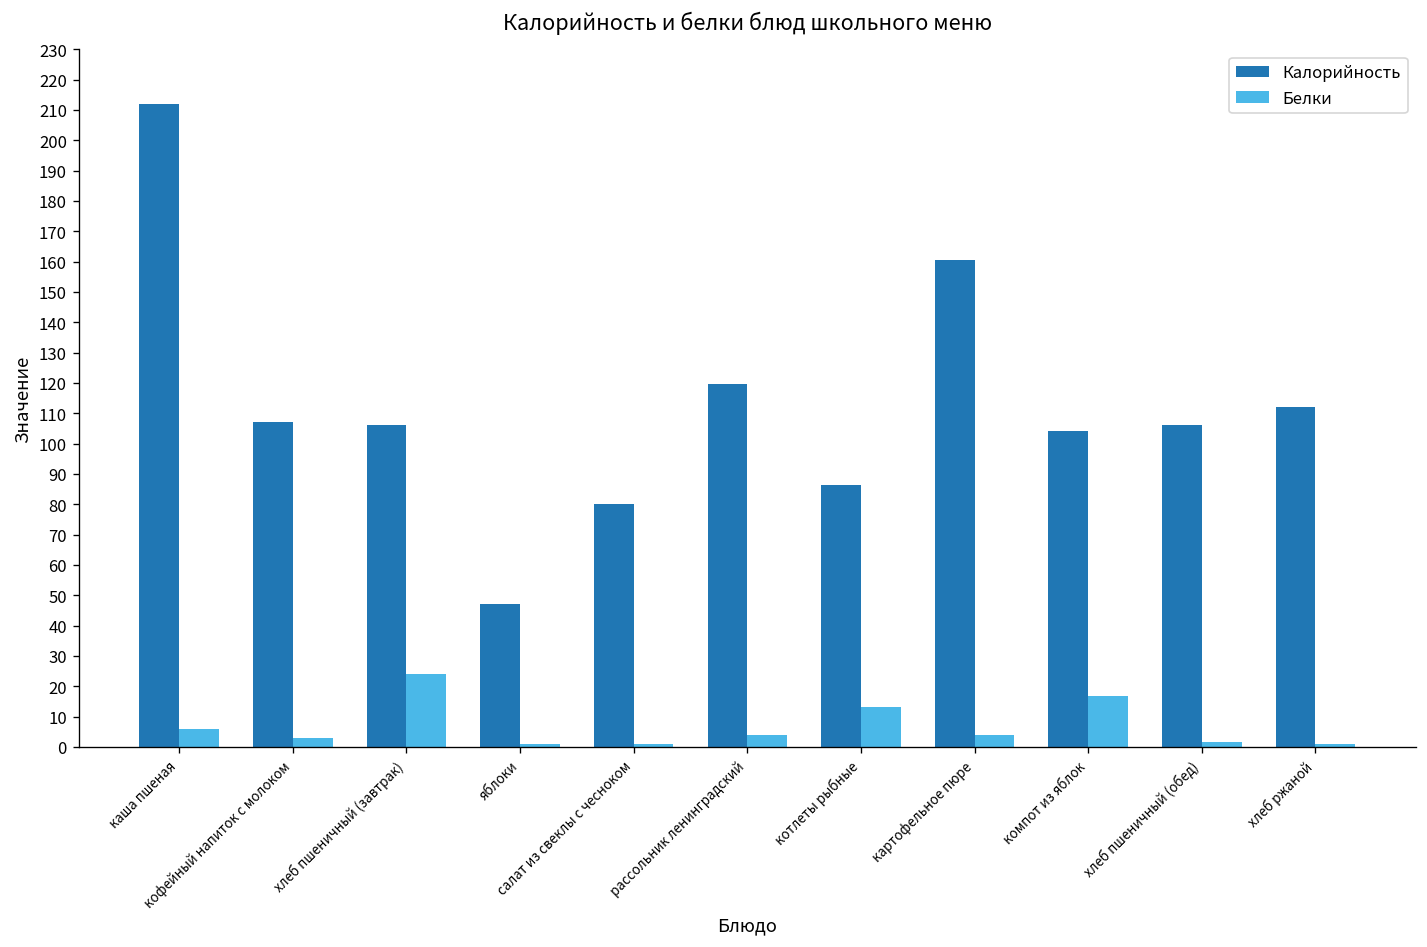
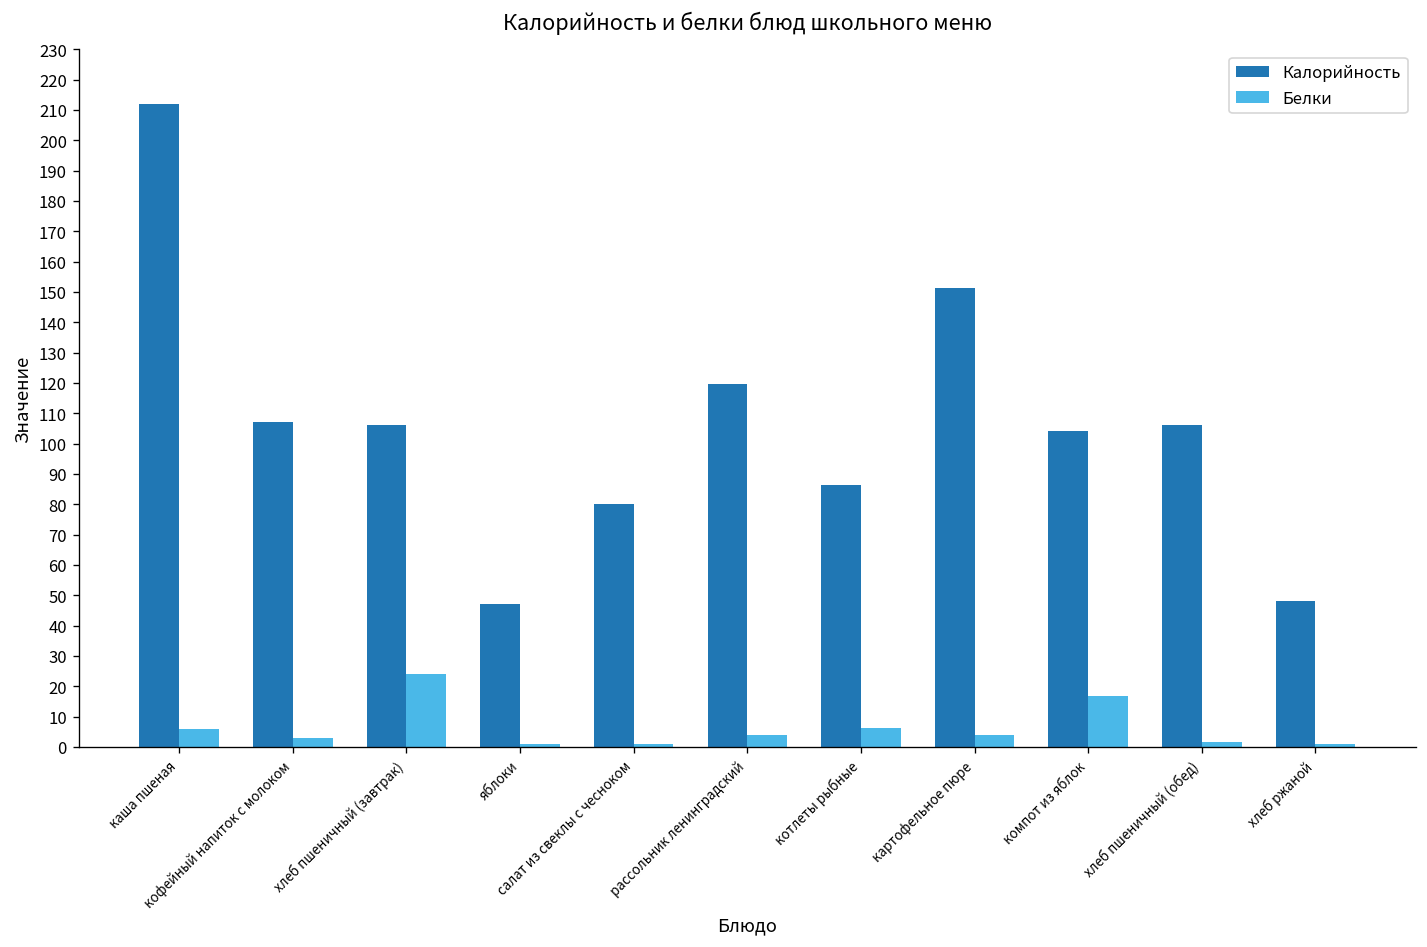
  {
    "Калорийность": {
      "каша пшеная": 212,
      "кофейный напиток с молоком": 107,
      "хлеб пшеничный (завтрак)": 106,
      "яблоки": 47,
      "салат из свеклы с чесноком": 80,
      "рассольник ленинградский": 120,
      "котлеты рыбные": 86,
-     "картофельное пюре": 160,
+     "картофельное пюре": 151,
      "компот из яблок": 104,
      "хлеб пшеничный (обед)": 106,
-     "хлеб ржаной": 112
+     "хлеб ржаной": 48
    },
    "Белки": {
      "каша пшеная": 6,
      "кофейный напиток с молоком": 3,
      "хлеб пшеничный (завтрак)": 24,
      "яблоки": 1,
      "рассольник ленинградский": 4,
-     "котлеты рыбные": 13,
+     "котлеты рыбные": 6,
      "картофельное пюре": 4,
      "компот из яблок": 17,
      "хлеб пшеничный (обед)": 2,
      "хлеб ржаной": 1
    }
  }
